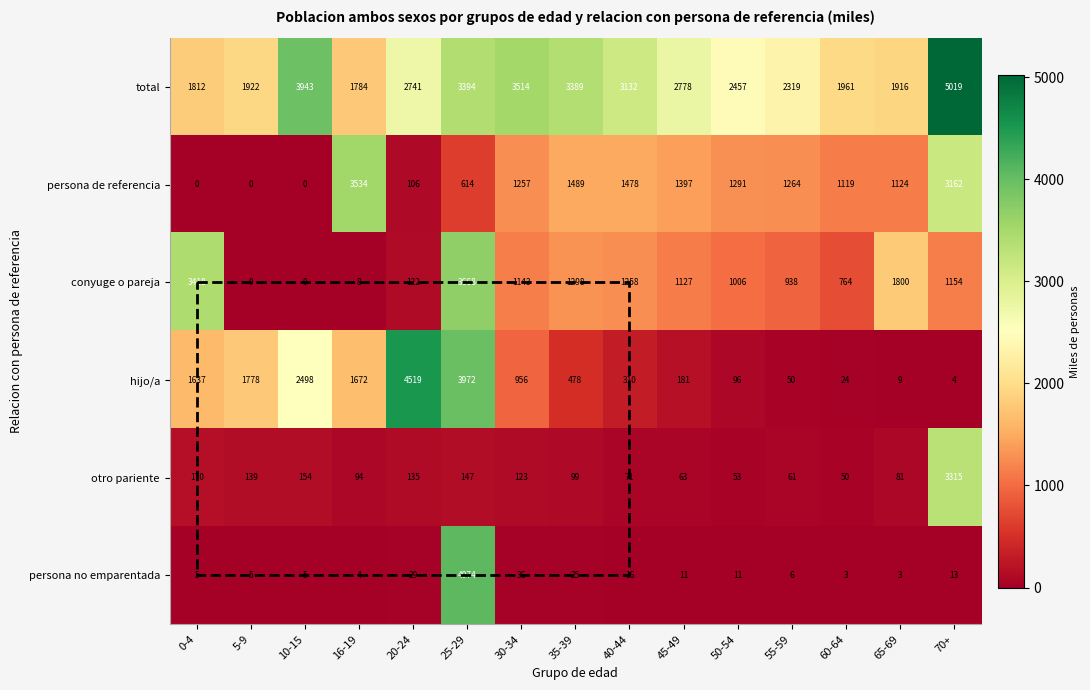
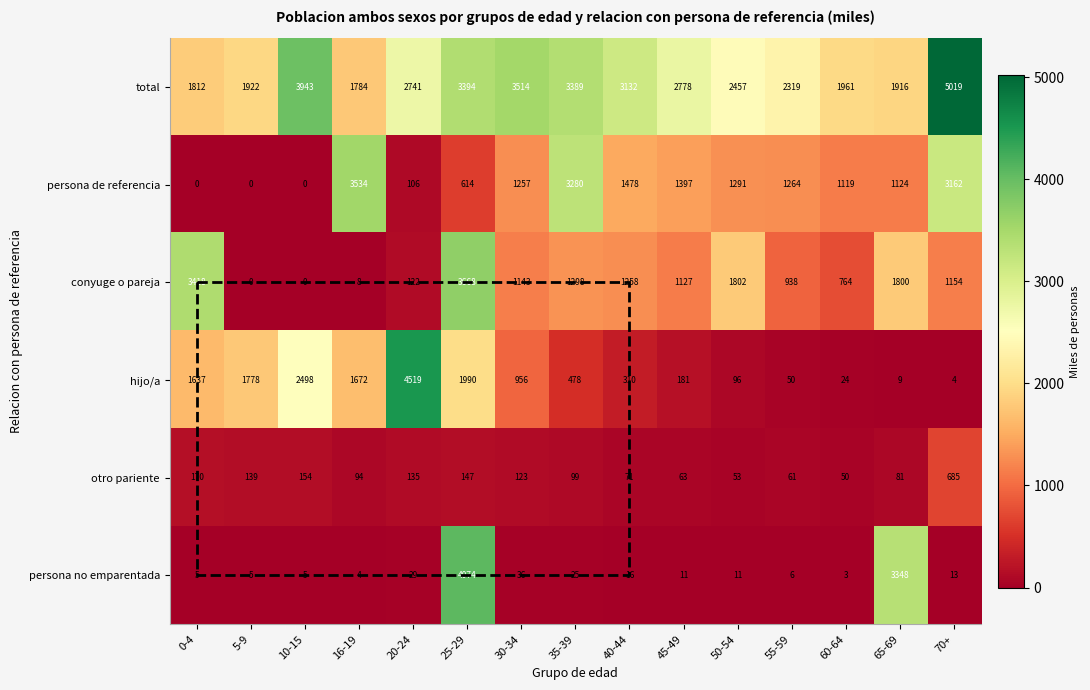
  {
    "total": {
      "0-4": 1812,
      "5-9": 1922,
      "10-15": 3943,
      "16-19": 1784,
      "20-24": 2741,
      "25-29": 3394,
      "30-34": 3514,
      "35-39": 3389,
      "40-44": 3132,
      "45-49": 2778,
      "50-54": 2457,
      "55-59": 2319,
      "60-64": 1961,
      "65-69": 1916,
      "70+": 5019
    },
    "persona de referencia": {
      "0-4": 0,
      "5-9": 0,
      "10-15": 0,
      "16-19": 3534,
      "20-24": 106,
      "25-29": 614,
      "30-34": 1257,
-     "35-39": 1489,
+     "35-39": 3280,
      "40-44": 1478,
      "45-49": 1397,
      "50-54": 1291,
      "55-59": 1264,
      "60-64": 1119,
      "65-69": 1124,
      "70+": 3162
    },
    "conyuge o pareja": {
      "0-4": 3418,
      "5-9": 0,
      "10-15": 0,
      "16-19": 8,
      "20-24": 122,
      "25-29": 3668,
      "30-34": 1143,
      "35-39": 1298,
      "40-44": 1258,
      "45-49": 1127,
-     "50-54": 1006,
+     "50-54": 1802,
      "55-59": 938,
      "60-64": 764,
      "65-69": 1800,
      "70+": 1154
    },
    "hijo/a": {
      "0-4": 1637,
      "5-9": 1778,
      "10-15": 2498,
      "16-19": 1672,
      "20-24": 4519,
-     "25-29": 3972,
+     "25-29": 1990,
      "30-34": 956,
      "35-39": 478,
      "40-44": 310,
      "45-49": 181,
      "50-54": 96,
      "55-59": 50,
      "60-64": 24,
      "65-69": 9,
      "70+": 4
    },
    "otro pariente": {
      "0-4": 170,
      "5-9": 139,
      "10-15": 154,
      "16-19": 94,
      "20-24": 135,
      "25-29": 147,
      "30-34": 123,
      "35-39": 99,
      "40-44": 71,
      "45-49": 63,
      "50-54": 53,
      "55-59": 61,
      "60-64": 50,
      "65-69": 81,
-     "70+": 3315
+     "70+": 685
    },
    "persona no emparentada": {
      "0-4": 5,
      "5-9": 5,
      "10-15": 5,
      "16-19": 4,
      "20-24": 29,
      "25-29": 4074,
      "30-34": 36,
      "35-39": 25,
      "40-44": 16,
      "45-49": 11,
      "50-54": 11,
      "55-59": 6,
      "60-64": 3,
-     "65-69": 3,
+     "65-69": 3348,
      "70+": 13
    }
  }
